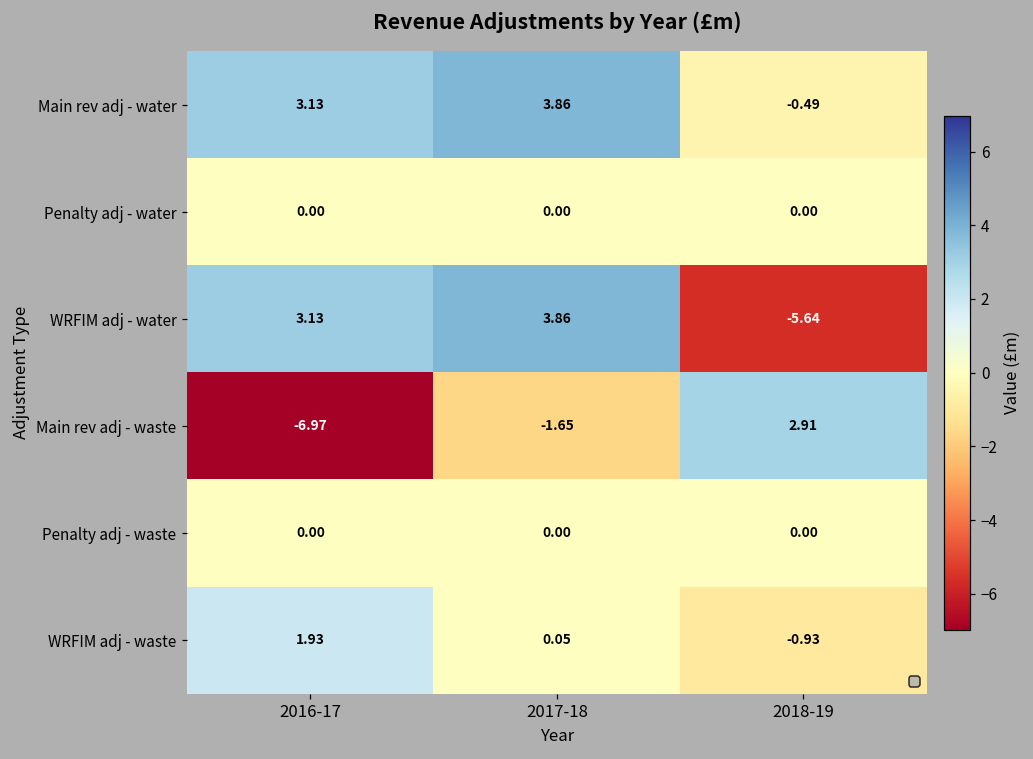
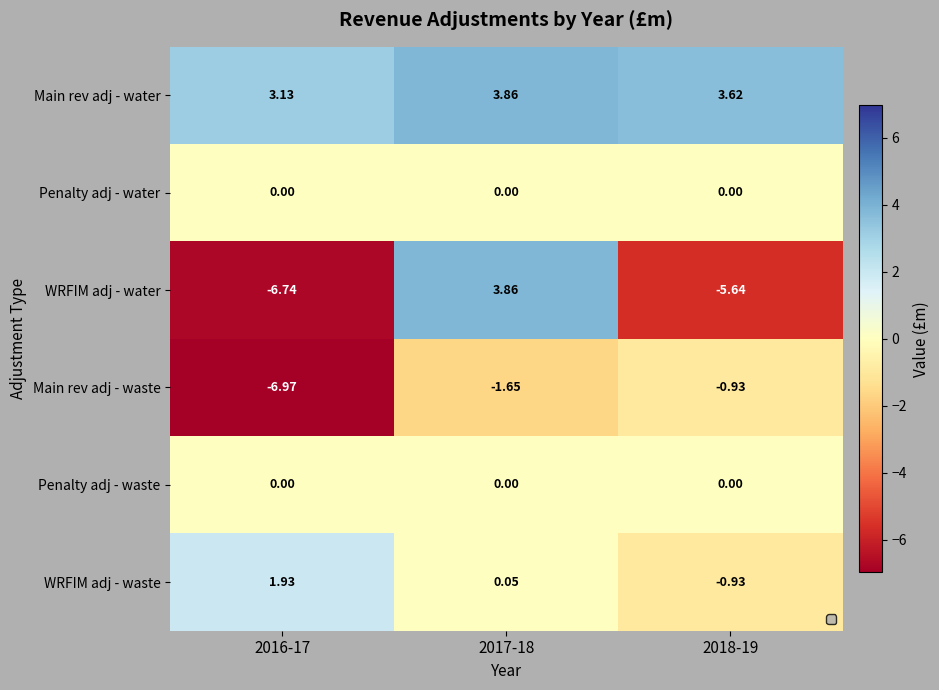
  {
    "Main rev adj - water": {
      "2016-17": 3.13,
      "2017-18": 3.86,
-     "2018-19": -0.49
+     "2018-19": 3.62
    },
    "Penalty adj - water": {
      "2016-17": 0.00,
      "2017-18": 0.00,
      "2018-19": 0.00
    },
    "WRFIM adj - water": {
-     "2016-17": 3.13,
+     "2016-17": -6.74,
      "2017-18": 3.86,
      "2018-19": -5.64
    },
    "Main rev adj - waste": {
      "2016-17": -6.97,
      "2017-18": -1.65,
-     "2018-19": 2.91
+     "2018-19": -0.93
    },
    "Penalty adj - waste": {
      "2016-17": 0.00,
      "2017-18": 0.00,
      "2018-19": 0.00
    },
    "WRFIM adj - waste": {
      "2016-17": 1.93,
      "2017-18": 0.05,
      "2018-19": -0.93
    }
  }
